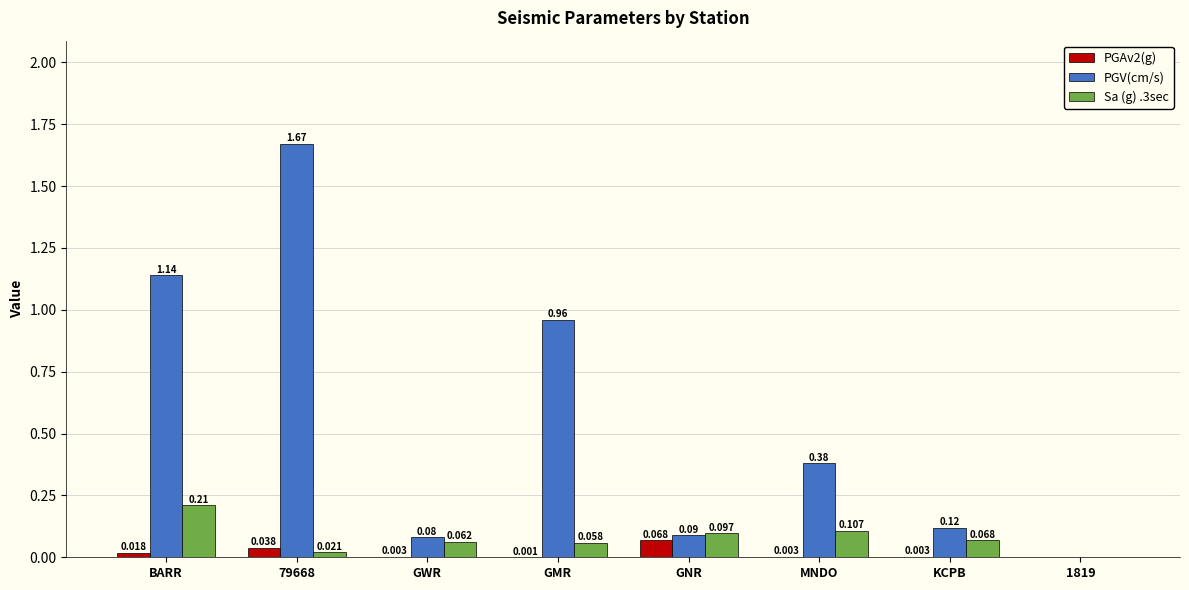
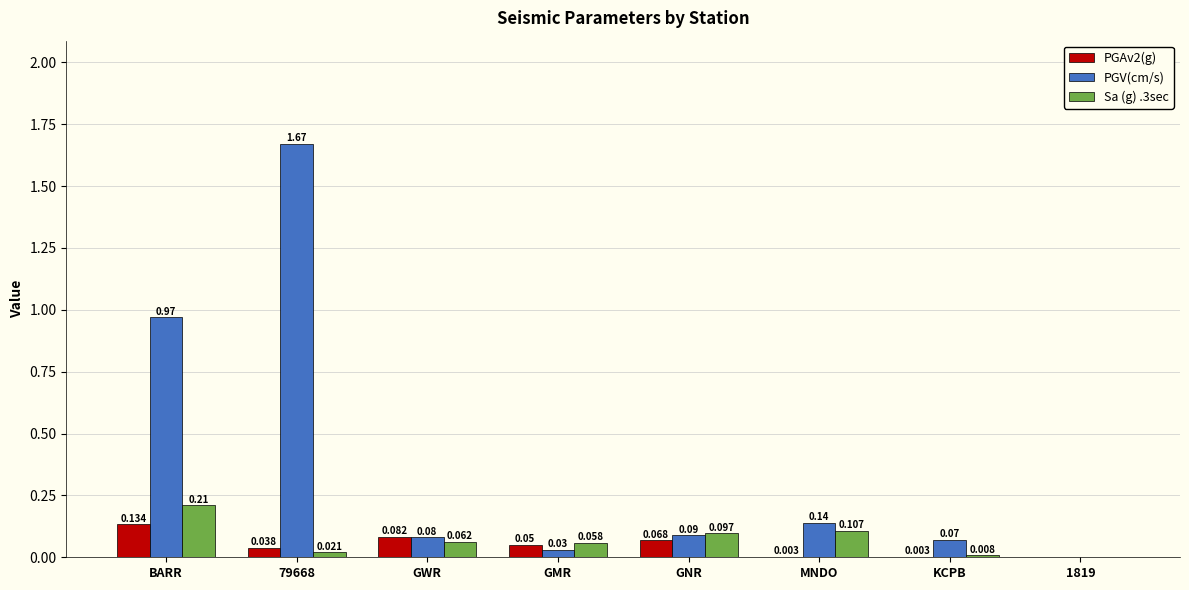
  {
    "PGAv2(g)": {
-     "BARR": 0.018,
+     "BARR": 0.134,
      "79668": 0.038,
-     "GWR": 0.003,
-     "GMR": 0.001,
+     "GWR": 0.082,
+     "GMR": 0.05,
      "GNR": 0.068,
      "MNDO": 0.003,
      "KCPB": 0.003
    },
    "PGV(cm/s)": {
-     "BARR": 1.14,
+     "BARR": 0.97,
      "79668": 1.67,
      "GWR": 0.08,
-     "GMR": 0.96,
+     "GMR": 0.03,
      "GNR": 0.09,
-     "MNDO": 0.38,
-     "KCPB": 0.12
+     "MNDO": 0.14,
+     "KCPB": 0.07
    },
    "Sa (g) .3sec": {
      "BARR": 0.21,
      "79668": 0.021,
      "GWR": 0.062,
      "GMR": 0.058,
      "GNR": 0.097,
      "MNDO": 0.107,
-     "KCPB": 0.068
+     "KCPB": 0.008
    }
  }
